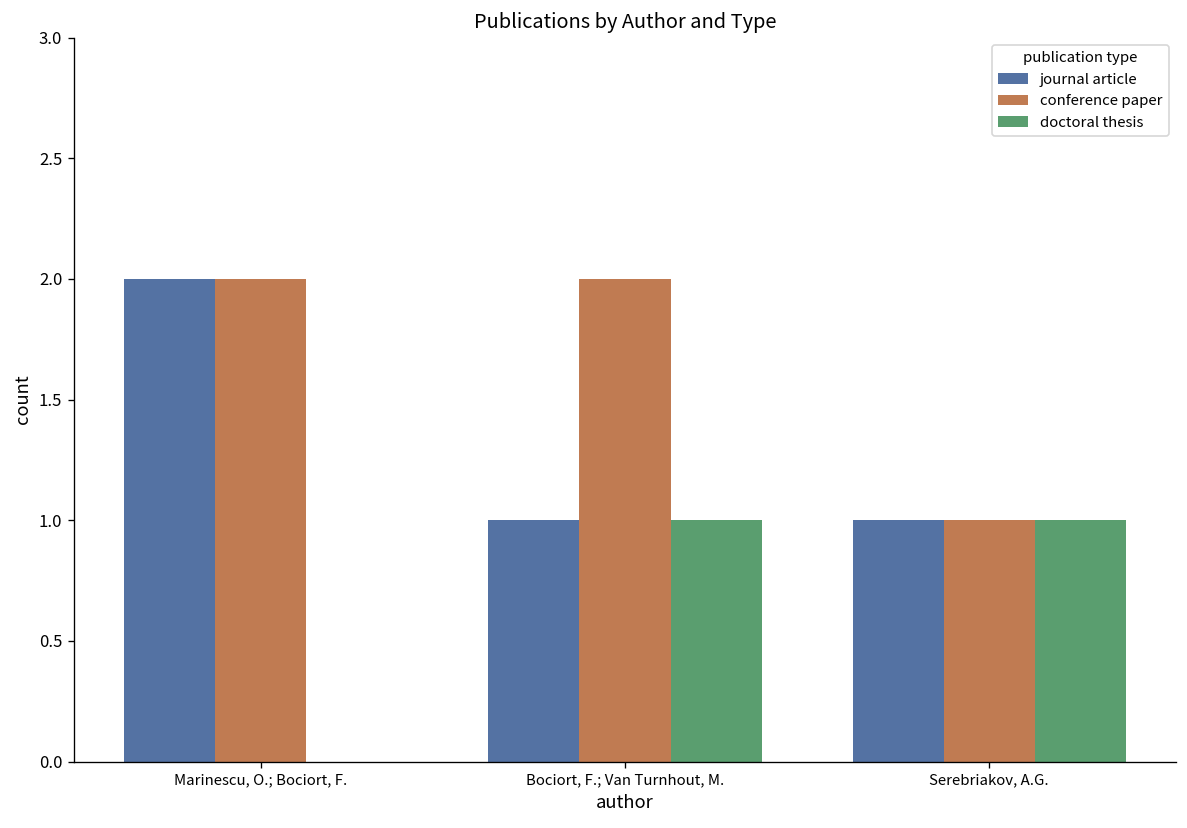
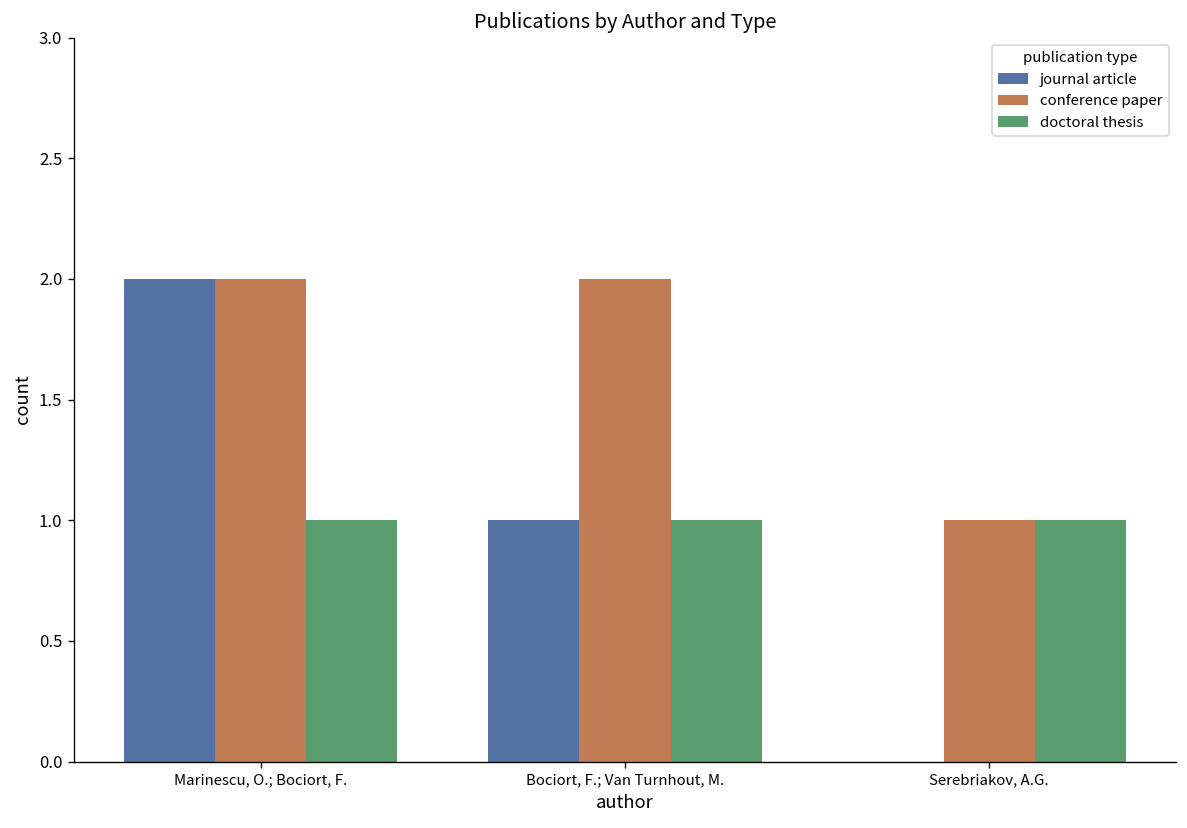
  {
    "journal article": {
      "Marinescu, O.; Bociort, F.": 2,
      "Bociort, F.; Van Turnhout, M.": 1,
-     "Serebriakov, A.G.": 1
+     "Serebriakov, A.G.": 0
    },
    "conference paper": {
      "Marinescu, O.; Bociort, F.": 2,
      "Bociort, F.; Van Turnhout, M.": 2,
      "Serebriakov, A.G.": 1
    },
    "doctoral thesis": {
-     "Marinescu, O.; Bociort, F.": 0,
+     "Marinescu, O.; Bociort, F.": 1,
      "Bociort, F.; Van Turnhout, M.": 1,
      "Serebriakov, A.G.": 1
    }
  }
